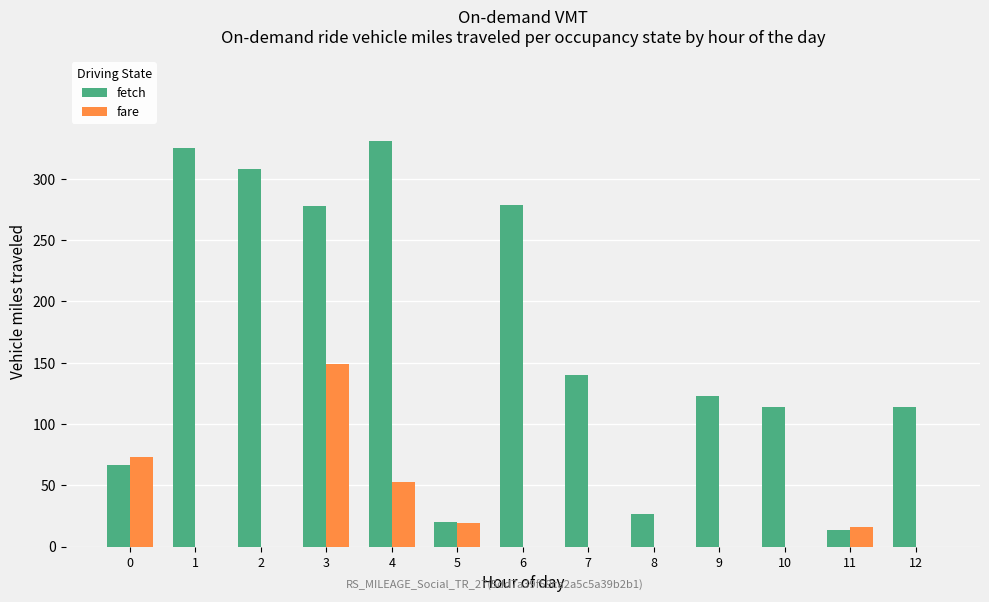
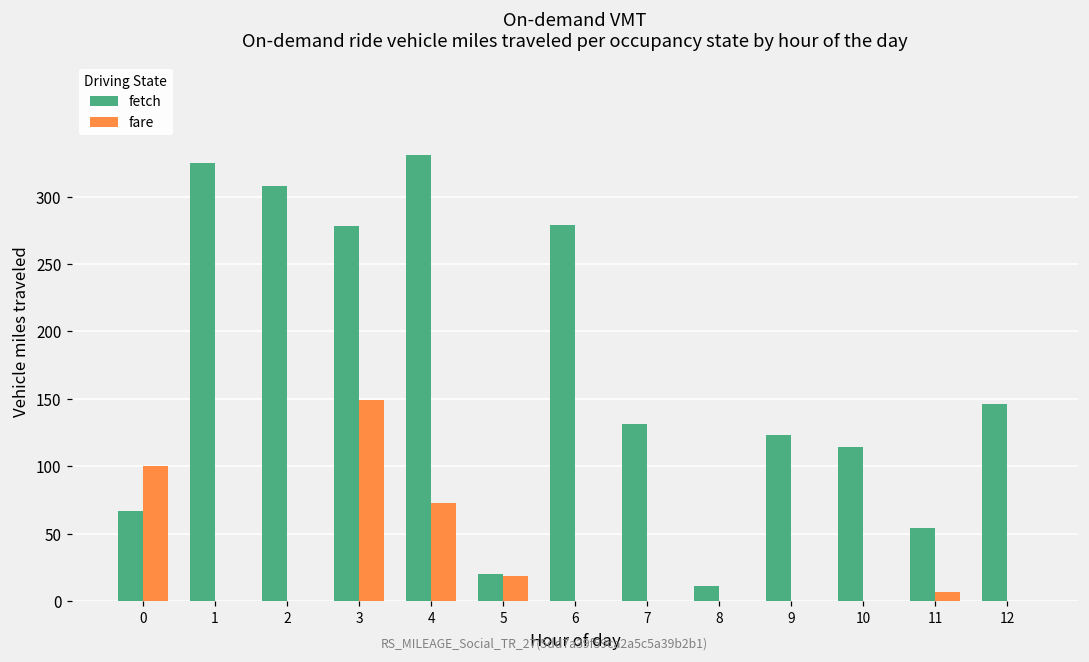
  {
    "fetch": {
      "0": 67,
      "1": 325,
      "2": 308,
      "3": 278,
      "4": 331,
      "5": 20,
      "6": 279,
-     "7": 140,
-     "8": 27,
+     "7": 131,
+     "8": 11,
      "9": 123,
      "10": 114,
-     "11": 14,
-     "12": 114
+     "11": 54,
+     "12": 146
    },
    "fare": {
-     "0": 73,
+     "0": 100,
      "1": 0,
      "2": 0,
      "3": 149,
-     "4": 53,
+     "4": 73,
      "5": 19,
      "6": 0,
      "7": 0,
      "8": 0,
      "9": 0,
      "10": 0,
-     "11": 16,
+     "11": 7,
      "12": 0
    }
  }
